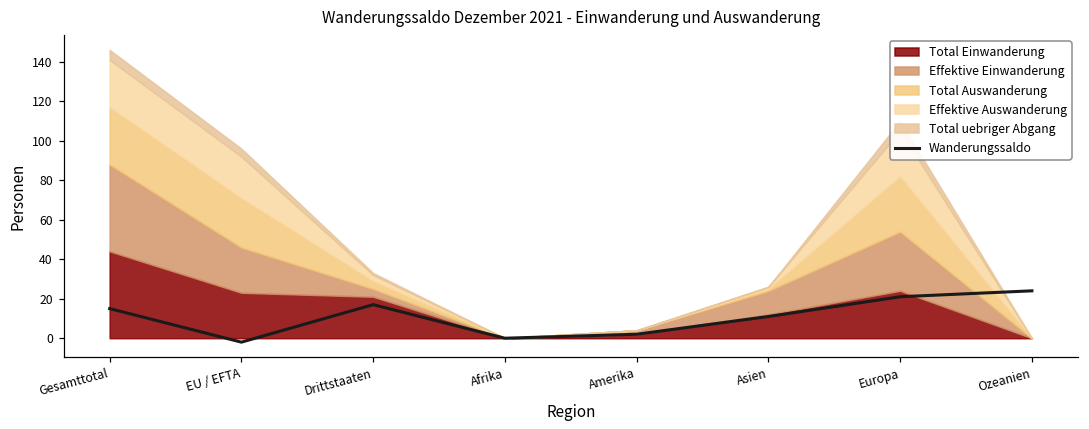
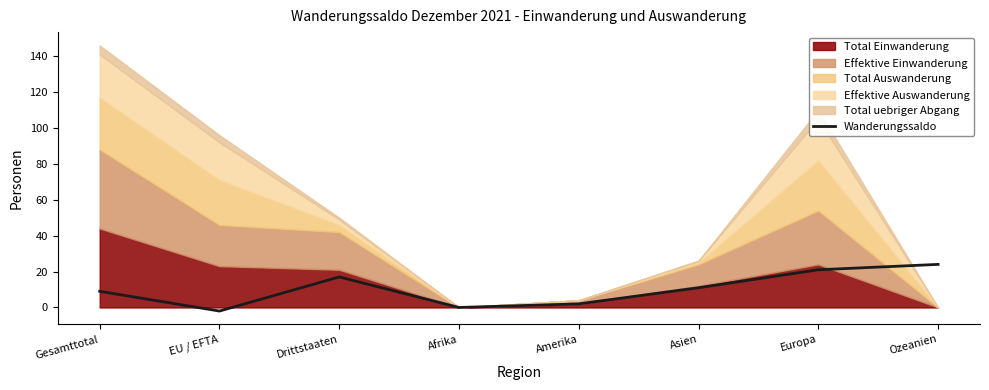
  {
    "Wanderungssaldo": {
-     "Gesamttotal": 15,
+     "Gesamttotal": 9,
      "EU / EFTA": -2,
      "Drittstaaten": 17,
      "Europa": 21,
      "Ozeanien": 24
    },
    "Total Einwanderung": {
      "Gesamttotal": 44,
      "EU / EFTA": 23,
      "Drittstaaten": 21,
      "Europa": 24
    },
    "Effektive Einwanderung": {
      "Gesamttotal": 44,
      "EU / EFTA": 23,
-     "Drittstaaten": 4,
+     "Drittstaaten": 21,
      "Europa": 30
    }
  }
